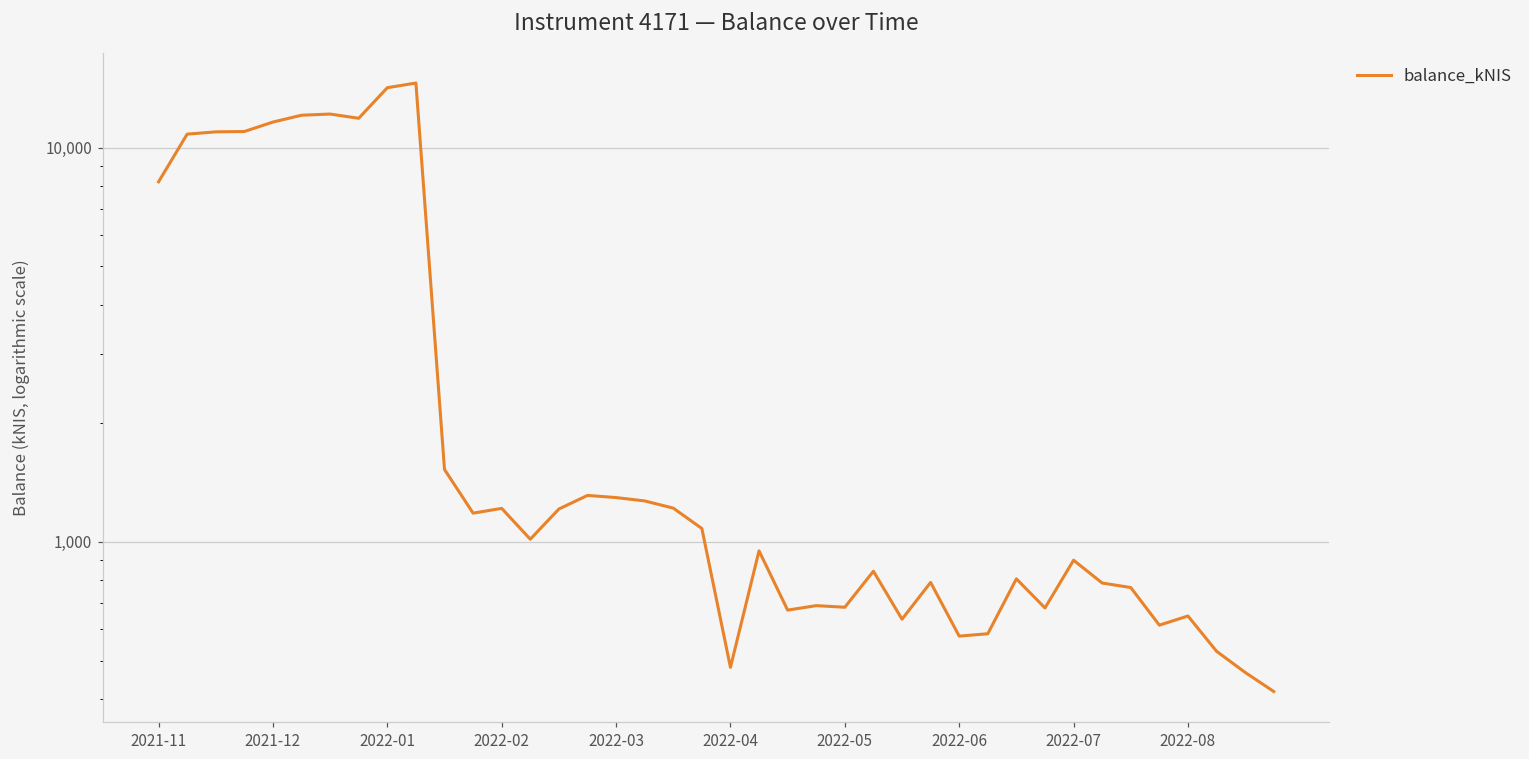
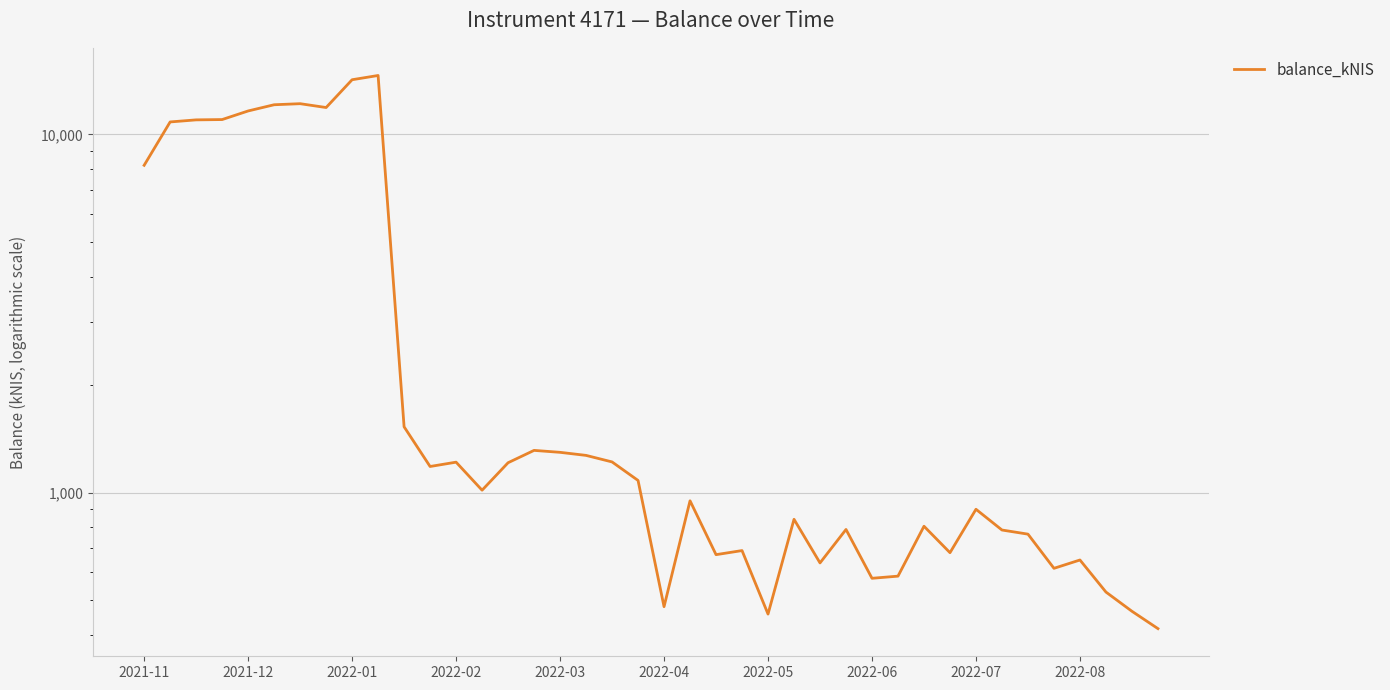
  {
    "2021-11": "8,200",
    "2021-12": "11,600",
    "2022-01": "14,200",
    "2022-02": "1,220",
    "2022-03": "1,300",
    "2022-04": "480",
-   "2022-05": "680",
+   "2022-05": "460",
    "2022-06": "580",
    "2022-07": "900",
    "2022-08": "650"
  }
